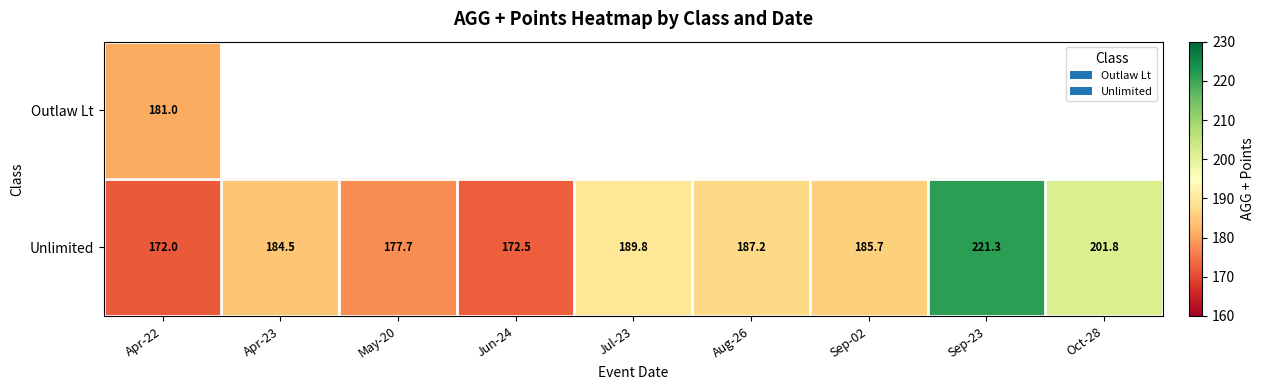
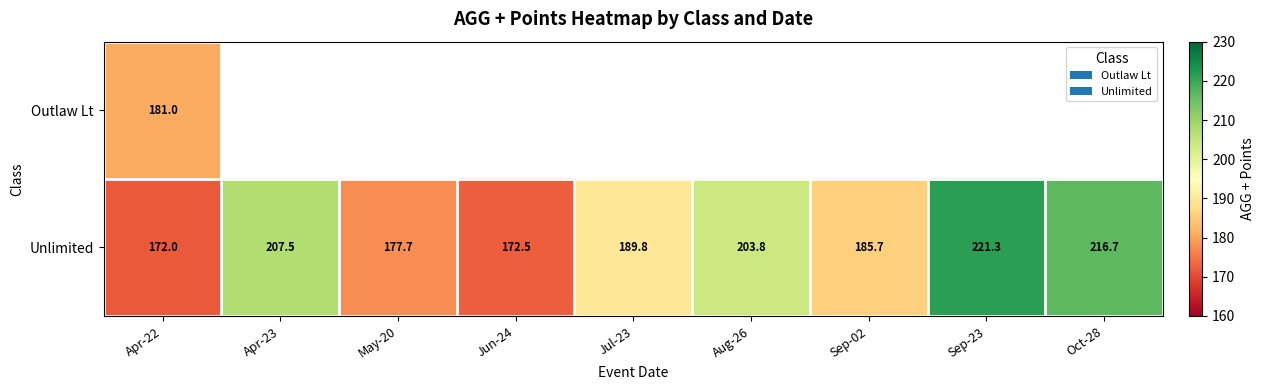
  {
    "Outlaw Lt": {
      "Apr-22": 181.0
    },
    "Unlimited": {
      "Apr-22": 172.0,
-     "Apr-23": 184.5,
+     "Apr-23": 207.5,
      "May-20": 177.7,
      "Jun-24": 172.5,
      "Jul-23": 189.8,
-     "Aug-26": 187.2,
+     "Aug-26": 203.8,
      "Sep-02": 185.7,
      "Sep-23": 221.3,
-     "Oct-28": 201.8
+     "Oct-28": 216.7
    }
  }
